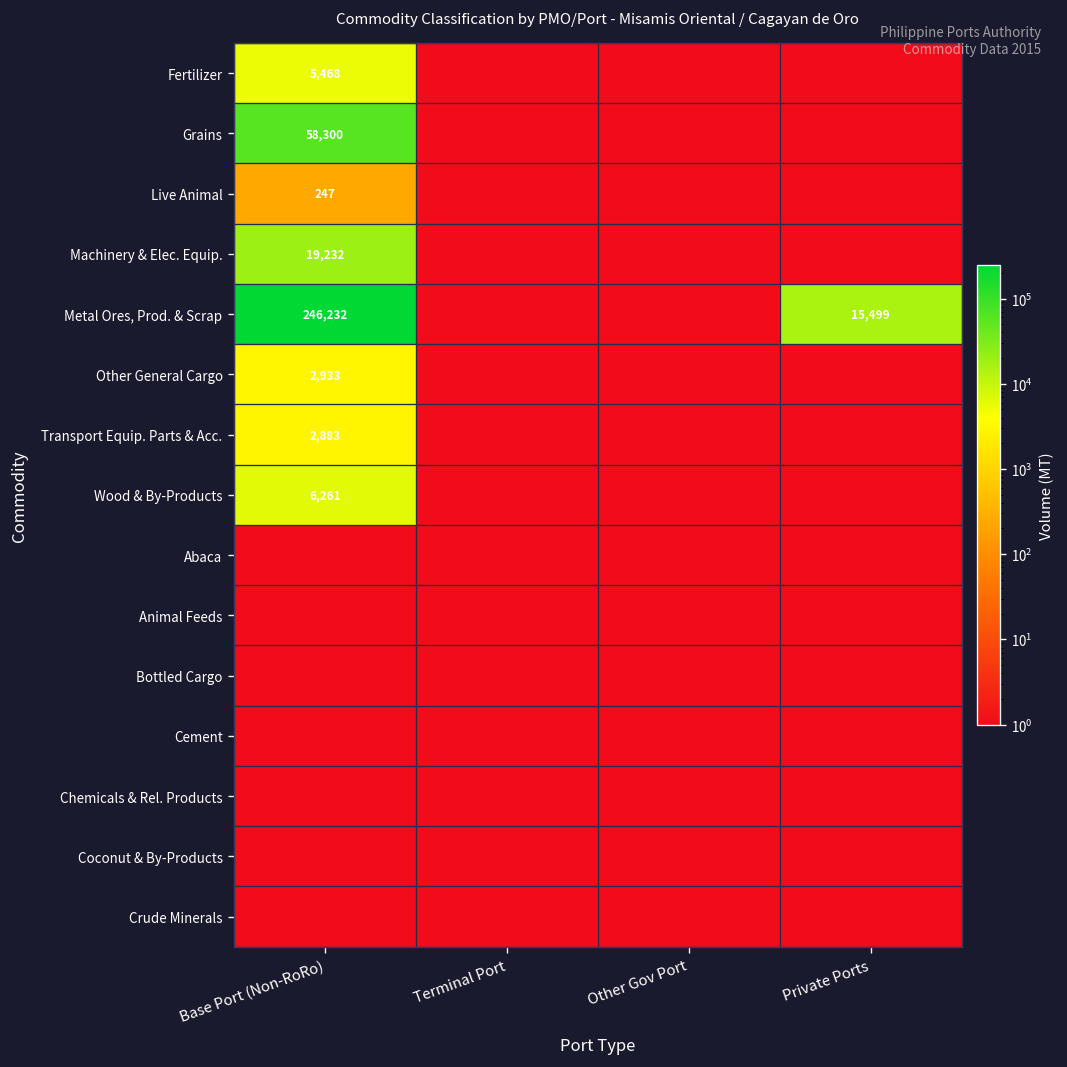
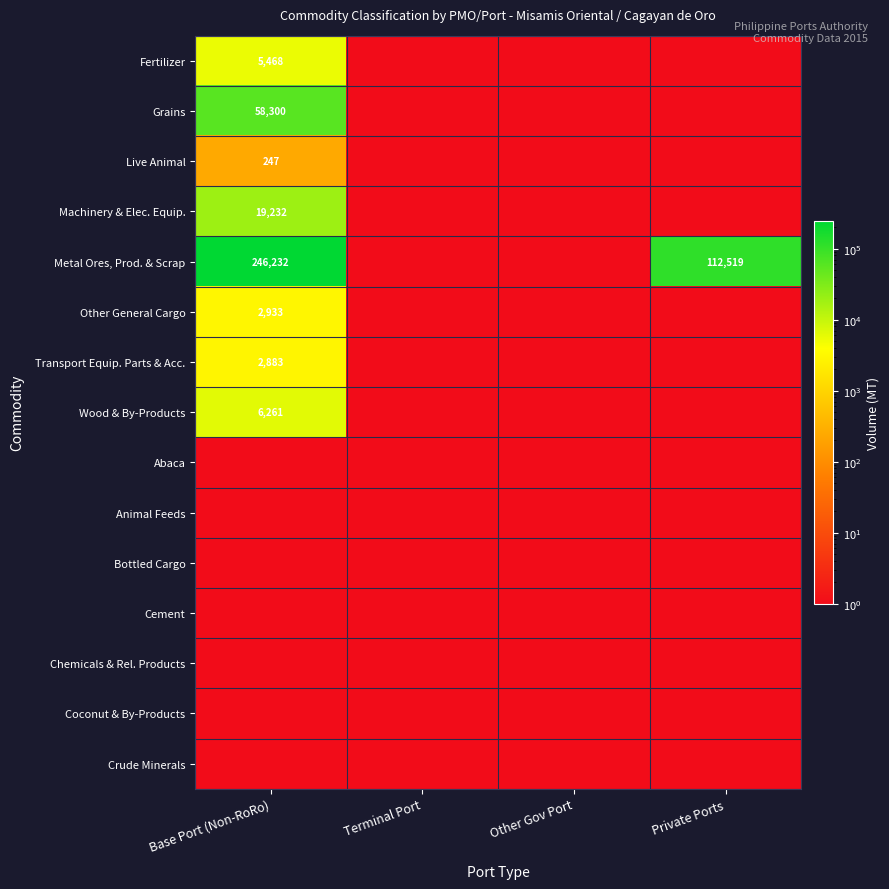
  {
    "Fertilizer": {
      "Base Port (Non-RoRo)": "5,468"
    },
    "Grains": {
      "Base Port (Non-RoRo)": "58,300"
    },
    "Live Animal": {
      "Base Port (Non-RoRo)": "247"
    },
    "Machinery & Elec. Equip.": {
      "Base Port (Non-RoRo)": "19,232"
    },
    "Metal Ores, Prod. & Scrap": {
      "Base Port (Non-RoRo)": "246,232",
-     "Private Ports": "15,499"
+     "Private Ports": "112,519"
    },
    "Other General Cargo": {
      "Base Port (Non-RoRo)": "2,933"
    },
    "Transport Equip. Parts & Acc.": {
      "Base Port (Non-RoRo)": "2,883"
    },
    "Wood & By-Products": {
      "Base Port (Non-RoRo)": "6,261"
    }
  }
